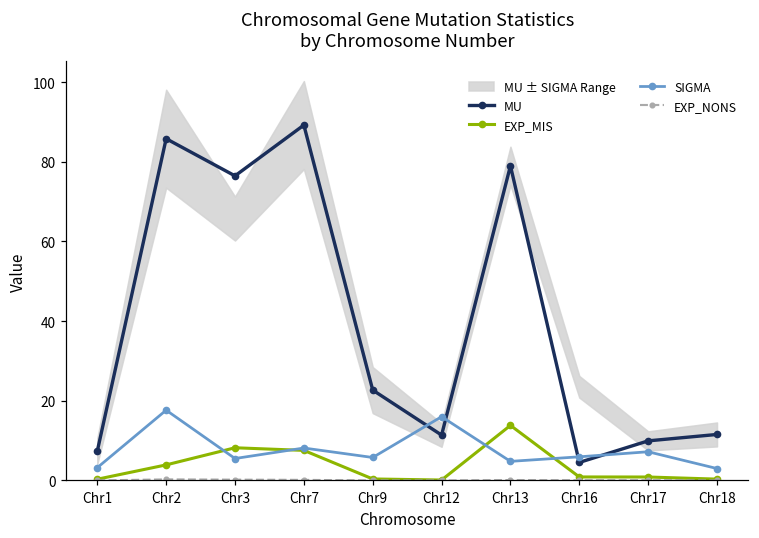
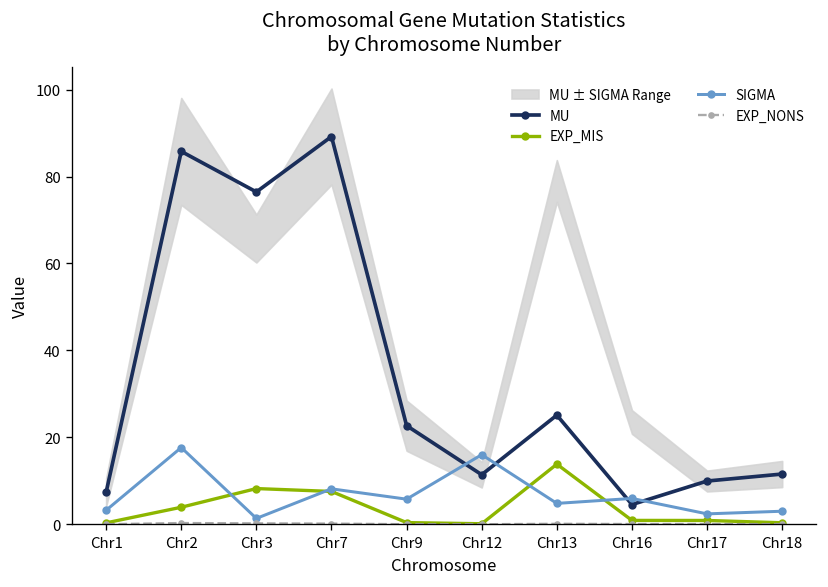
  {
    "MU": {
      "Chr1": 7,
      "Chr2": 86,
      "Chr3": 76,
      "Chr7": 89,
      "Chr9": 23,
      "Chr12": 11,
-     "Chr13": 79,
+     "Chr13": 25,
      "Chr16": 5,
      "Chr17": 10,
      "Chr18": 12
    },
    "EXP_MIS": {
      "Chr2": 4,
      "Chr3": 8,
      "Chr13": 14,
      "Chr16": 1,
      "Chr17": 1
    },
    "SIGMA": {
      "Chr1": 3,
      "Chr2": 18,
-     "Chr3": 6,
+     "Chr3": 1,
      "Chr9": 6,
      "Chr12": 16,
      "Chr13": 5,
      "Chr16": 6,
-     "Chr17": 7,
+     "Chr17": 2,
      "Chr18": 3
    },
    "EXP_NONS": {
      "Chr2": 0,
      "Chr3": 0,
      "Chr7": 0,
      "Chr13": 0,
      "Chr16": 0,
      "Chr17": 0
    }
  }
